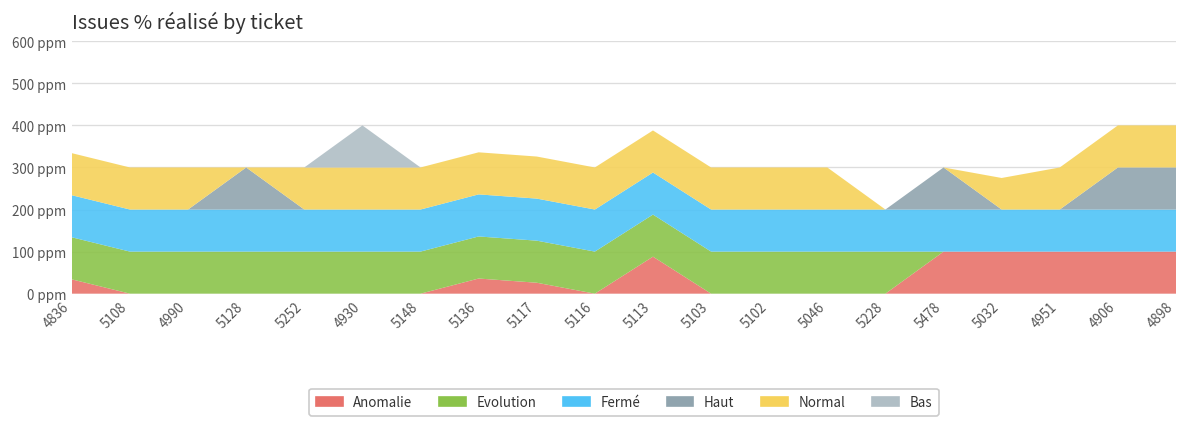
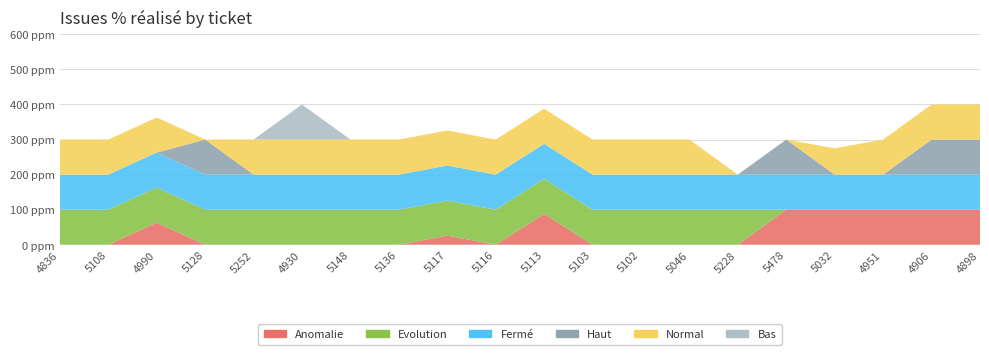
  {
    "Anomalie": {
-     "4836": "30 ppm",
+     "4836": "0 ppm",
      "5108": "0 ppm",
-     "4990": "0 ppm",
+     "4990": "60 ppm",
      "5128": "0 ppm",
      "5252": "0 ppm",
      "4930": "0 ppm",
      "5148": "0 ppm",
-     "5136": "40 ppm",
+     "5136": "0 ppm",
      "5117": "30 ppm",
      "5116": "0 ppm",
      "5113": "90 ppm",
      "5103": "0 ppm",
      "5102": "0 ppm",
      "5046": "0 ppm",
      "5228": "0 ppm"
    },
    "Evolution": {
      "4836": "100 ppm",
      "5108": "100 ppm",
      "4990": "100 ppm",
      "5128": "100 ppm",
      "5252": "100 ppm",
      "4930": "100 ppm",
      "5148": "100 ppm",
      "5136": "100 ppm",
      "5117": "100 ppm",
      "5116": "100 ppm",
      "5113": "100 ppm",
      "5103": "100 ppm",
      "5102": "100 ppm",
      "5046": "100 ppm",
      "5228": "100 ppm"
    },
    "Fermé": {
      "5128": "100 ppm",
      "5478": "100 ppm",
      "4906": "100 ppm",
      "4898": "100 ppm"
    },
    "Normal": {
      "4930": "100 ppm"
    }
  }
